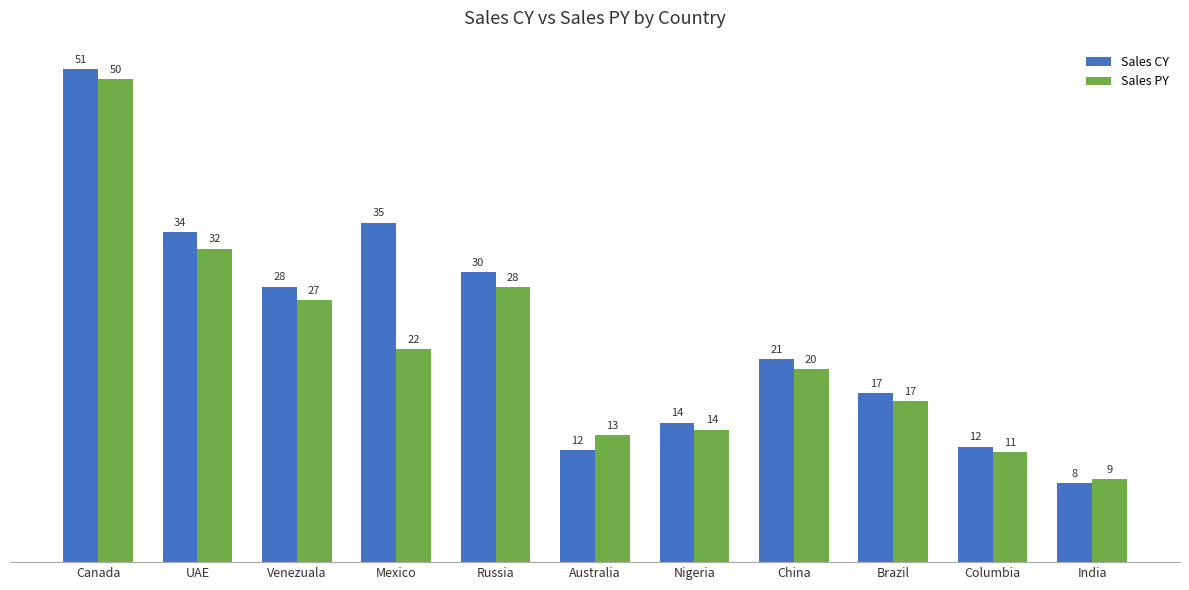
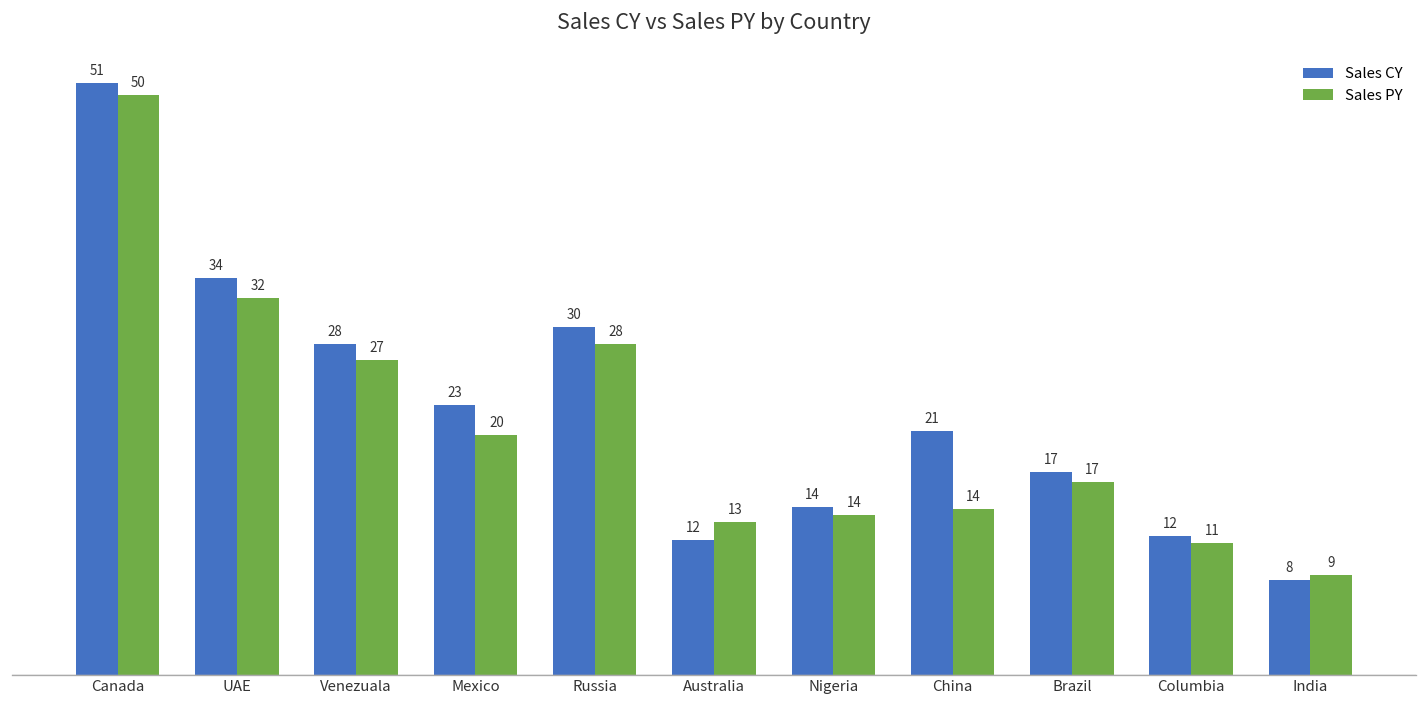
  {
    "Sales CY": {
      "Canada": 51,
      "UAE": 34,
      "Venezuala": 28,
-     "Mexico": 35,
+     "Mexico": 23,
      "Russia": 30,
      "Australia": 12,
      "Nigeria": 14,
      "China": 21,
      "Brazil": 17,
      "Columbia": 12,
      "India": 8
    },
    "Sales PY": {
      "Canada": 50,
      "UAE": 32,
      "Venezuala": 27,
-     "Mexico": 22,
+     "Mexico": 20,
      "Russia": 28,
      "Australia": 13,
      "Nigeria": 14,
-     "China": 20,
+     "China": 14,
      "Brazil": 17,
      "Columbia": 11,
      "India": 9
    }
  }
